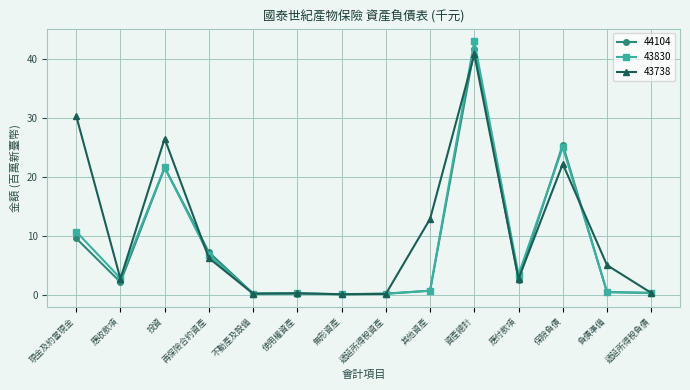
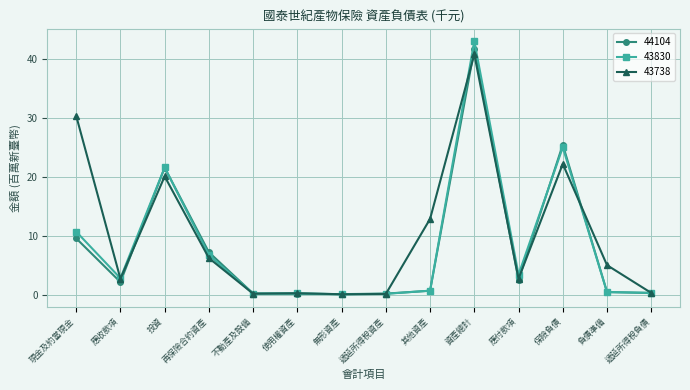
  {
    "43738": {
      "現金及約當現金": 30,
-     "投資": 26,
+     "投資": 20,
      "再保險合約資產": 6,
      "其他資產": 13,
      "資產總計": 41,
      "保險負債": 22,
      "負債準備": 5
    }
  }
